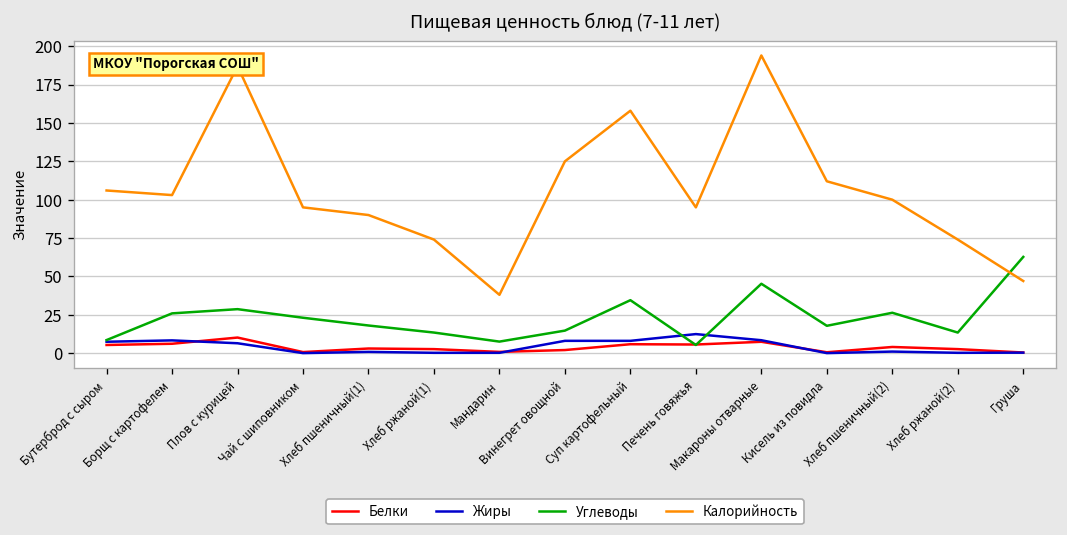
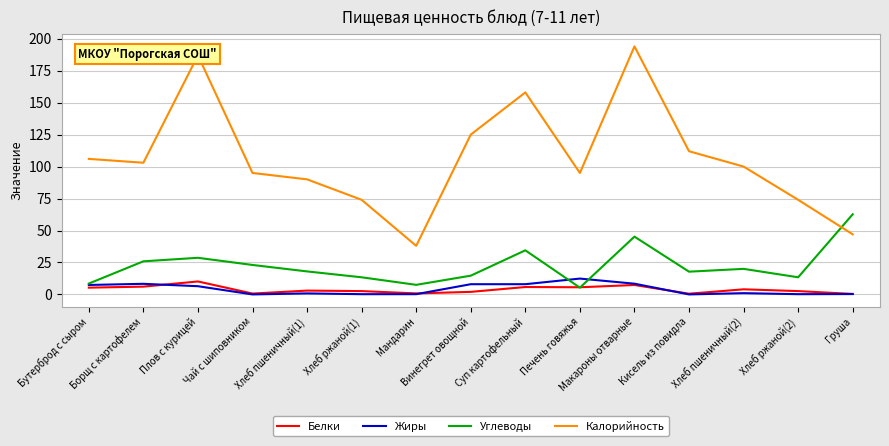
  {
    "Белки": {
      "Бутерброд с сыром": 5,
      "Борщ с картофелем": 6,
      "Плов с курицей": 10,
      "Хлеб пшеничный(1)": 3,
      "Хлеб ржаной(1)": 3,
      "Винегрет овощной": 2,
      "Суп картофельный": 6,
      "Хлеб пшеничный(2)": 4,
      "Хлеб ржаной(2)": 3
    },
    "Жиры": {
      "Борщ с картофелем": 8,
      "Плов с курицей": 6,
      "Хлеб пшеничный(1)": 1,
      "Хлеб ржаной(1)": 0,
      "Винегрет овощной": 8,
      "Суп картофельный": 8,
      "Печень говяжья": 12,
      "Хлеб пшеничный(2)": 1,
      "Хлеб ржаной(2)": 0
    },
    "Углеводы": {
      "Борщ с картофелем": 26,
      "Плов с курицей": 29,
      "Чай с шиповником": 23,
      "Хлеб пшеничный(1)": 18,
      "Хлеб ржаной(1)": 13,
      "Мандарин": 8,
      "Винегрет овощной": 15,
      "Суп картофельный": 35,
      "Макароны отварные": 45,
      "Кисель из повидла": 18,
-     "Хлеб пшеничный(2)": 26,
+     "Хлеб пшеничный(2)": 20,
      "Хлеб ржаной(2)": 13,
      "Груша": 63
    },
    "Калорийность": {
      "Бутерброд с сыром": 106,
      "Борщ с картофелем": 103,
      "Чай с шиповником": 95,
      "Хлеб пшеничный(1)": 90,
      "Хлеб ржаной(1)": 74,
      "Мандарин": 38,
      "Винегрет овощной": 125,
      "Суп картофельный": 158,
      "Печень говяжья": 95,
      "Макароны отварные": 194,
      "Кисель из повидла": 112,
      "Хлеб пшеничный(2)": 100,
      "Хлеб ржаной(2)": 74,
      "Груша": 47
    }
  }
